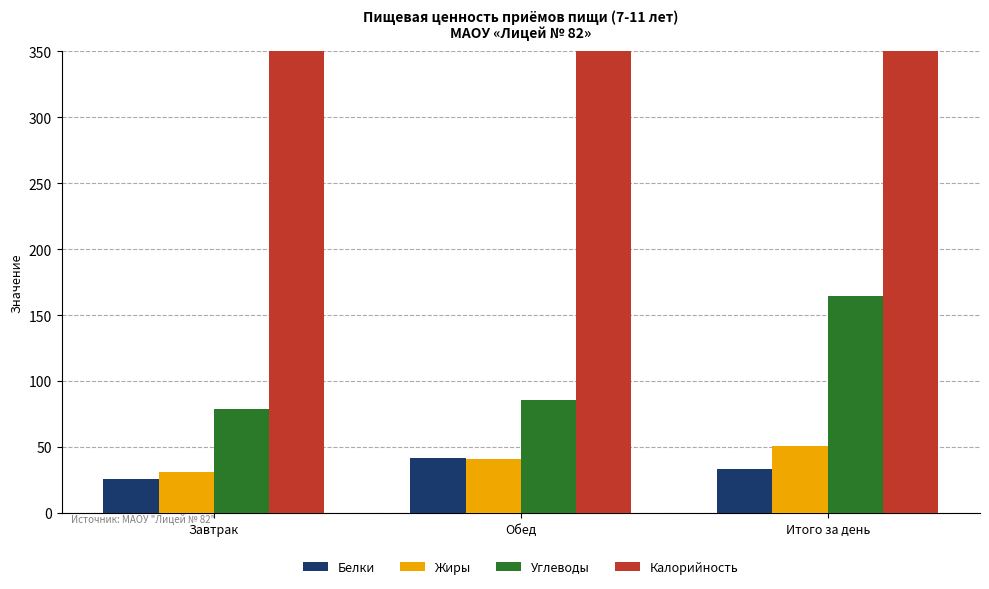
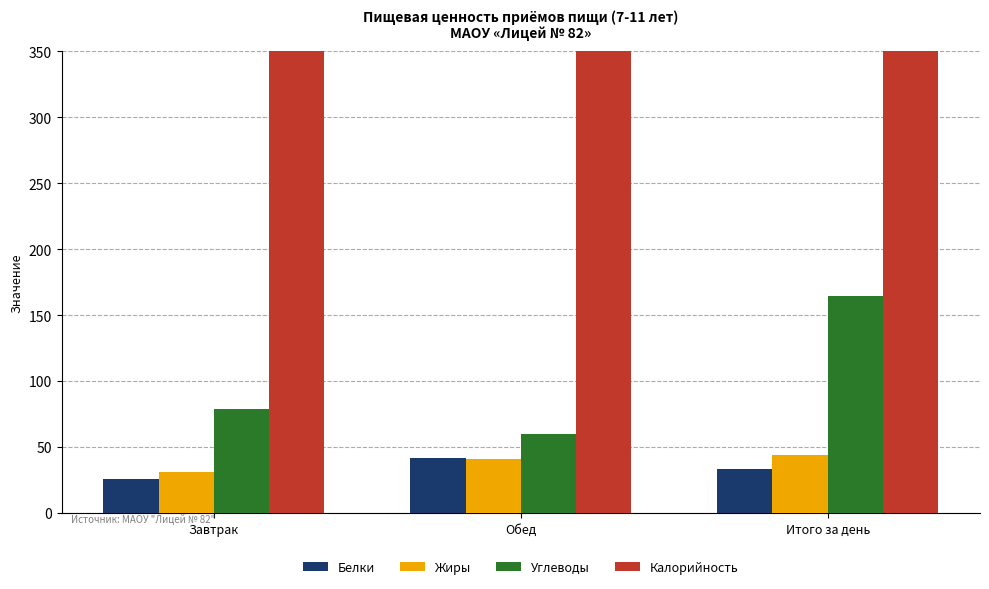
  {
    "Белки": {
      "Завтрак": 25,
      "Обед": 42,
      "Итого за день": 33
    },
    "Жиры": {
      "Завтрак": 31,
      "Обед": 41,
-     "Итого за день": 51
+     "Итого за день": 44
    },
    "Углеводы": {
      "Завтрак": 79,
-     "Обед": 85,
+     "Обед": 60,
      "Итого за день": 164
    }
  }
